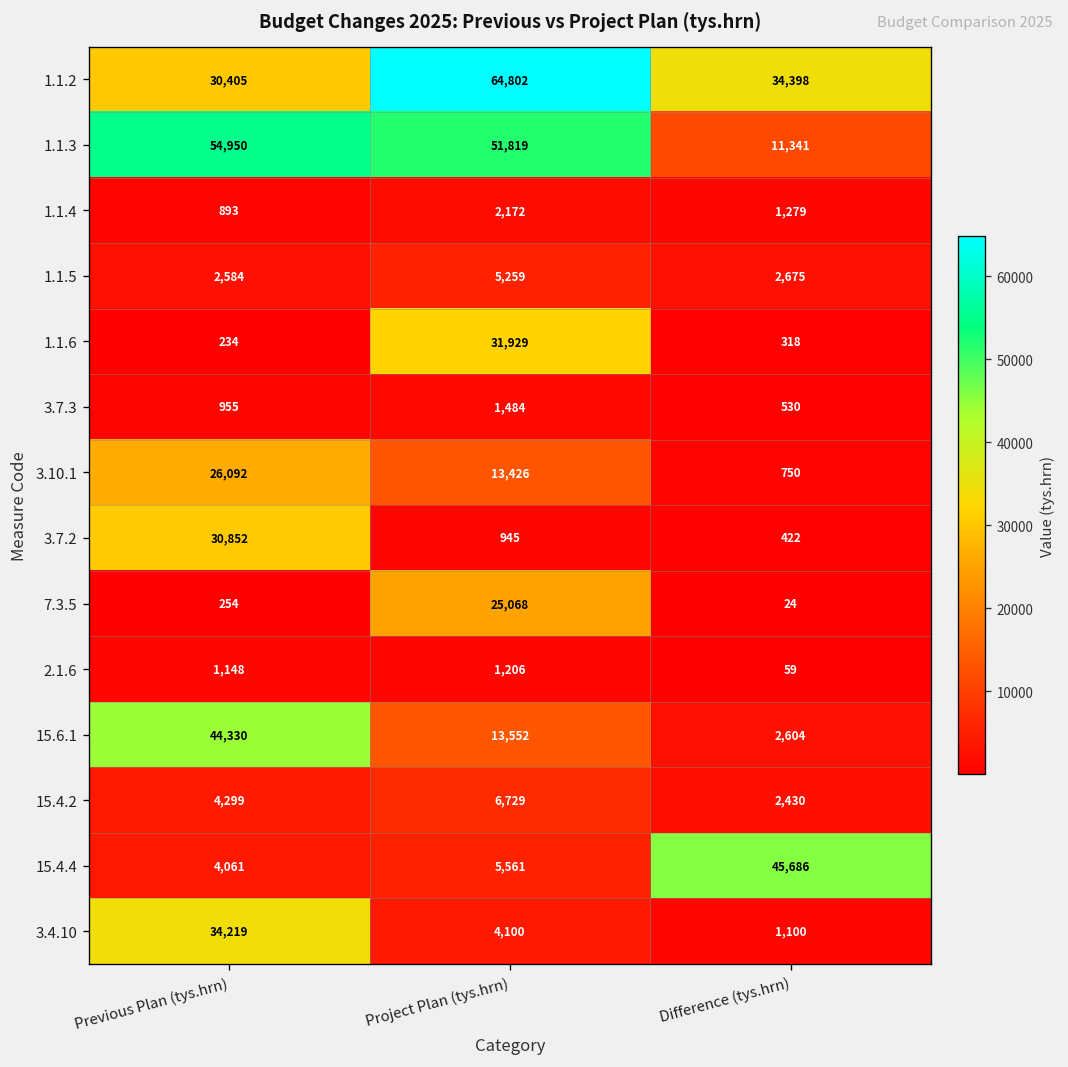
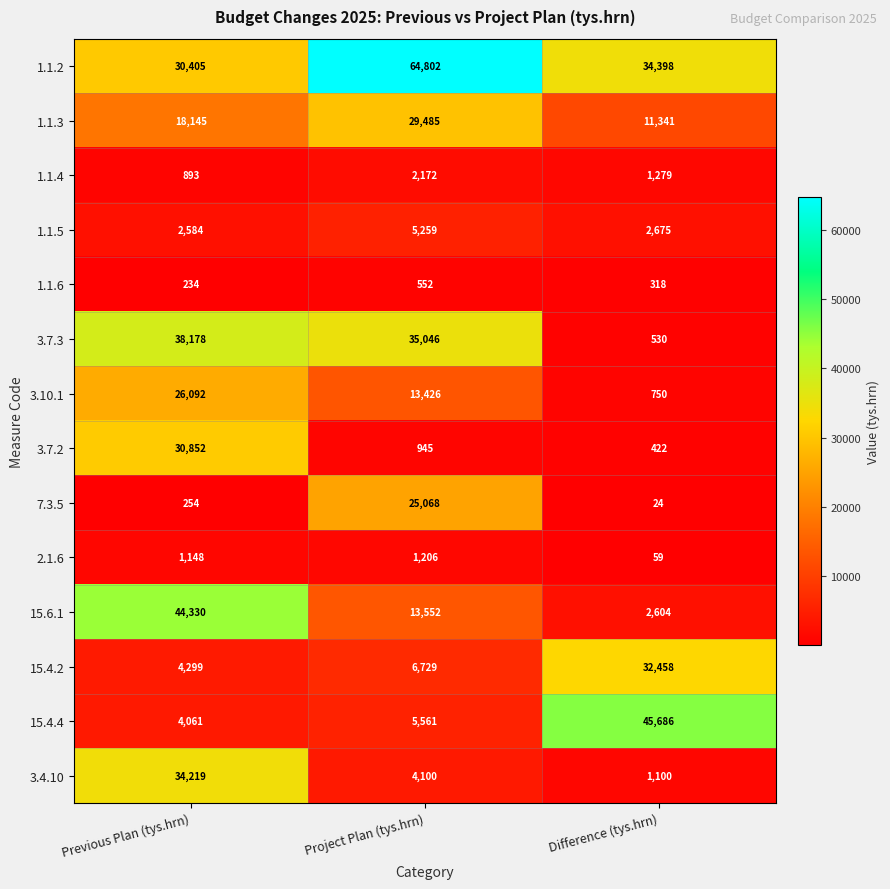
  {
    "1.1.2": {
      "Previous Plan (tys.hrn)": "30,405",
      "Project Plan (tys.hrn)": "64,802",
      "Difference (tys.hrn)": "34,398"
    },
    "1.1.3": {
-     "Previous Plan (tys.hrn)": "54,950",
-     "Project Plan (tys.hrn)": "51,819",
+     "Previous Plan (tys.hrn)": "18,145",
+     "Project Plan (tys.hrn)": "29,485",
      "Difference (tys.hrn)": "11,341"
    },
    "1.1.4": {
      "Previous Plan (tys.hrn)": "893",
      "Project Plan (tys.hrn)": "2,172",
      "Difference (tys.hrn)": "1,279"
    },
    "1.1.5": {
      "Previous Plan (tys.hrn)": "2,584",
      "Project Plan (tys.hrn)": "5,259",
      "Difference (tys.hrn)": "2,675"
    },
    "1.1.6": {
      "Previous Plan (tys.hrn)": "234",
-     "Project Plan (tys.hrn)": "31,929",
+     "Project Plan (tys.hrn)": "552",
      "Difference (tys.hrn)": "318"
    },
    "3.7.3": {
-     "Previous Plan (tys.hrn)": "955",
-     "Project Plan (tys.hrn)": "1,484",
+     "Previous Plan (tys.hrn)": "38,178",
+     "Project Plan (tys.hrn)": "35,046",
      "Difference (tys.hrn)": "530"
    },
    "3.10.1": {
      "Previous Plan (tys.hrn)": "26,092",
      "Project Plan (tys.hrn)": "13,426",
      "Difference (tys.hrn)": "750"
    },
    "3.7.2": {
      "Previous Plan (tys.hrn)": "30,852",
      "Project Plan (tys.hrn)": "945",
      "Difference (tys.hrn)": "422"
    },
    "7.3.5": {
      "Previous Plan (tys.hrn)": "254",
      "Project Plan (tys.hrn)": "25,068",
      "Difference (tys.hrn)": "24"
    },
    "2.1.6": {
      "Previous Plan (tys.hrn)": "1,148",
      "Project Plan (tys.hrn)": "1,206",
      "Difference (tys.hrn)": "59"
    },
    "15.6.1": {
      "Previous Plan (tys.hrn)": "44,330",
      "Project Plan (tys.hrn)": "13,552",
      "Difference (tys.hrn)": "2,604"
    },
    "15.4.2": {
      "Previous Plan (tys.hrn)": "4,299",
      "Project Plan (tys.hrn)": "6,729",
-     "Difference (tys.hrn)": "2,430"
+     "Difference (tys.hrn)": "32,458"
    },
    "15.4.4": {
      "Previous Plan (tys.hrn)": "4,061",
      "Project Plan (tys.hrn)": "5,561",
      "Difference (tys.hrn)": "45,686"
    },
    "3.4.10": {
      "Previous Plan (tys.hrn)": "34,219",
      "Project Plan (tys.hrn)": "4,100",
      "Difference (tys.hrn)": "1,100"
    }
  }
